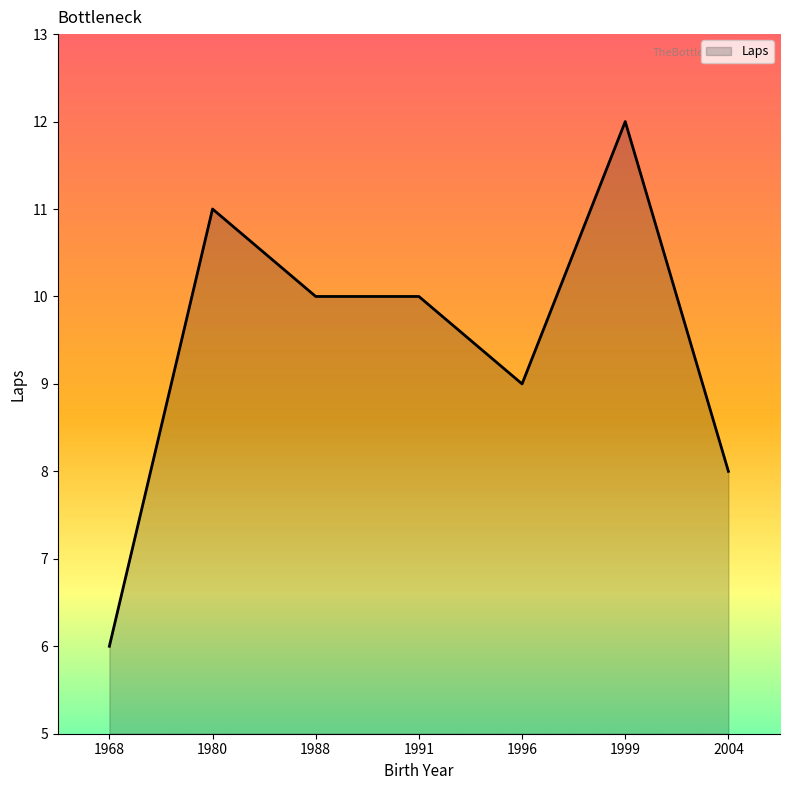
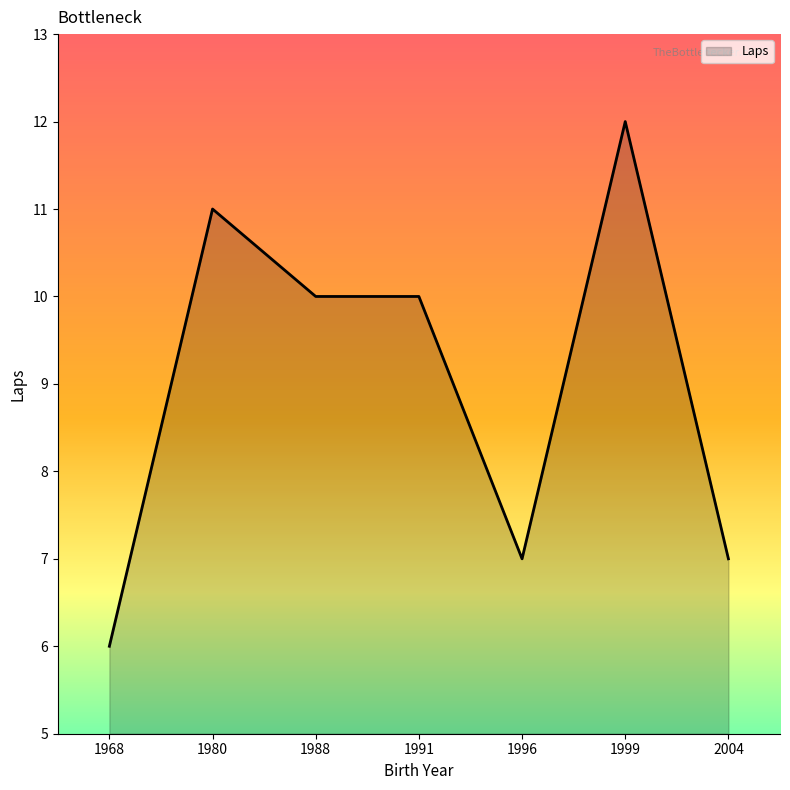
  {
    "1968": 6,
    "1980": 11,
    "1988": 10,
    "1991": 10,
-   "1996": 9,
+   "1996": 7,
    "1999": 12,
-   "2004": 8
+   "2004": 7
  }
